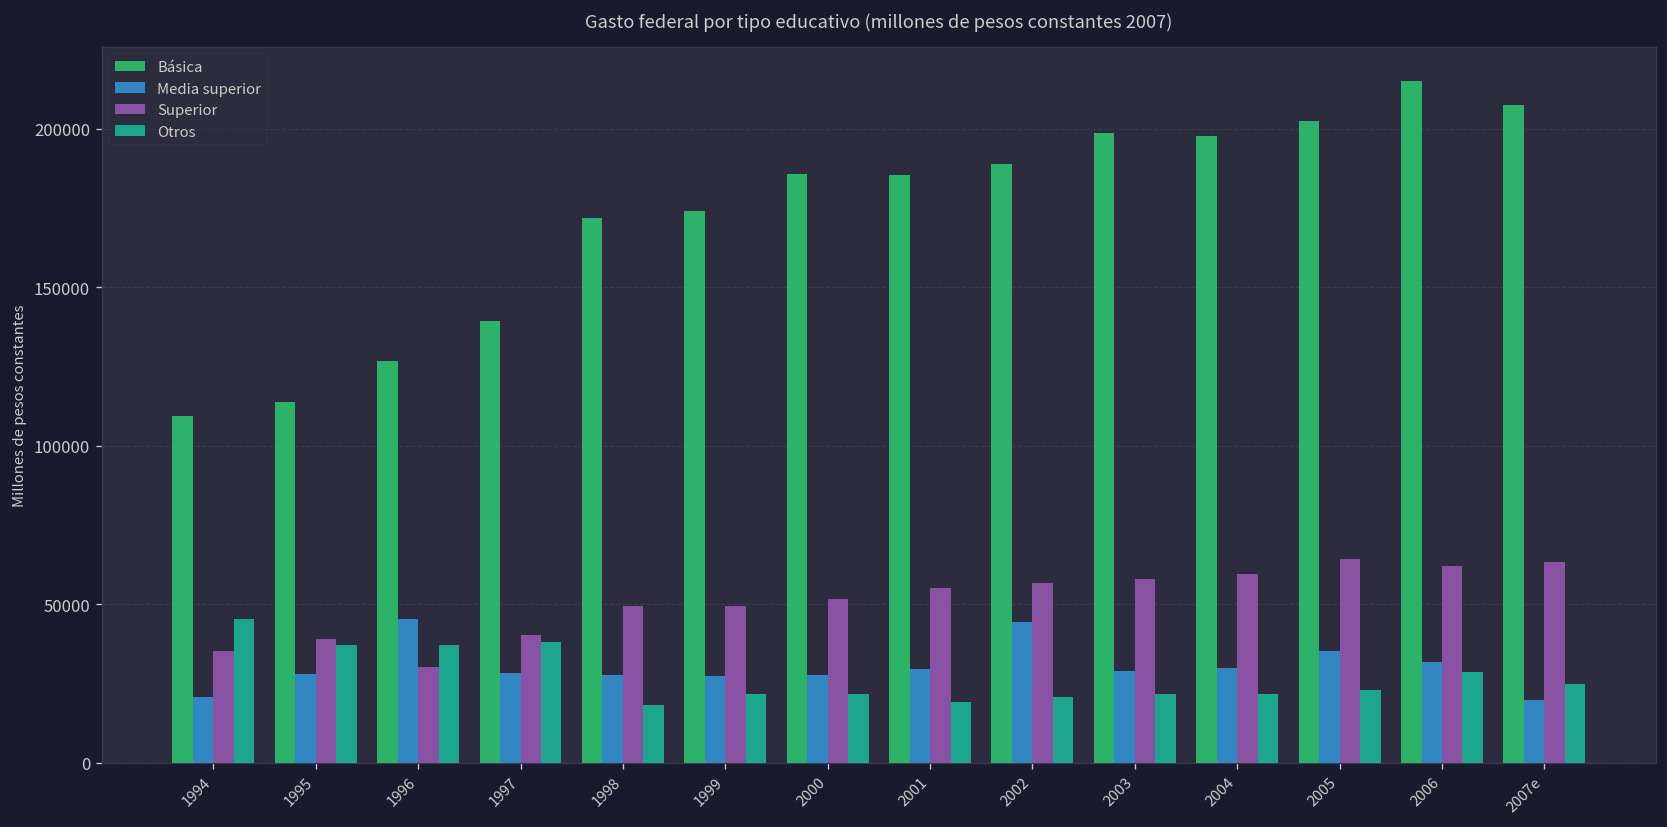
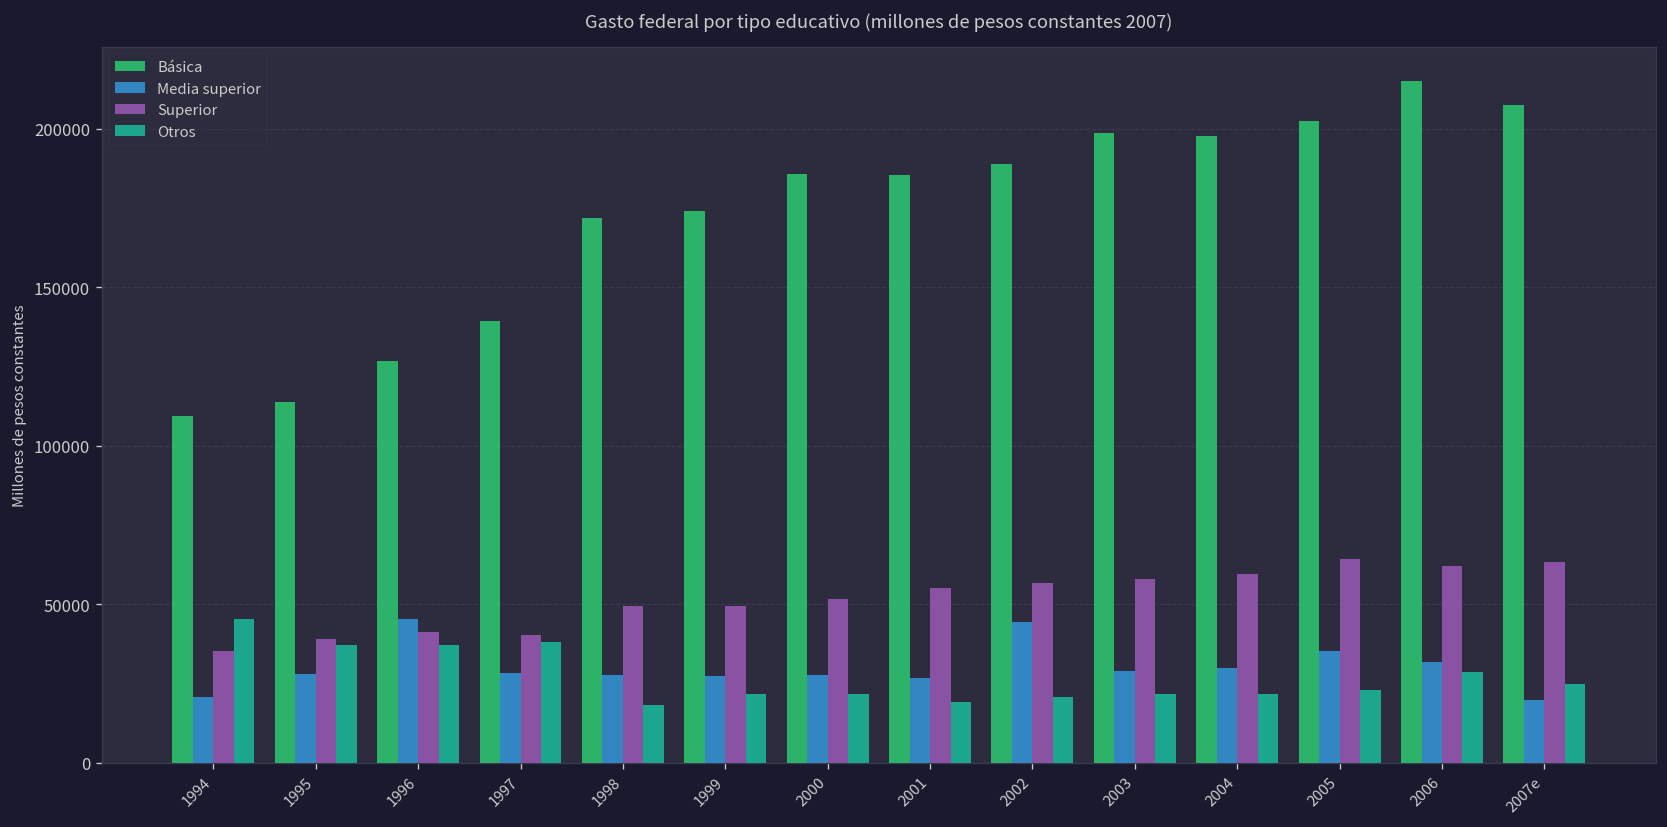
  {
    "Media superior": {
      "1994": 21000,
      "1995": 28000,
      "1996": 45000,
      "1997": 28000,
      "1998": 28000,
      "1999": 27000,
      "2000": 28000,
-     "2001": 30000,
+     "2001": 27000,
      "2002": 44000,
      "2003": 29000,
      "2004": 30000,
      "2005": 35000,
      "2006": 32000,
      "2007e": 20000
    },
    "Superior": {
      "1994": 35000,
      "1995": 39000,
-     "1996": 30000,
+     "1996": 41000,
      "1997": 40000,
      "1998": 50000,
      "1999": 49000,
      "2000": 52000,
      "2001": 55000,
      "2002": 57000,
      "2003": 58000,
      "2004": 60000,
      "2005": 64000,
      "2006": 62000,
      "2007e": 63000
    }
  }
